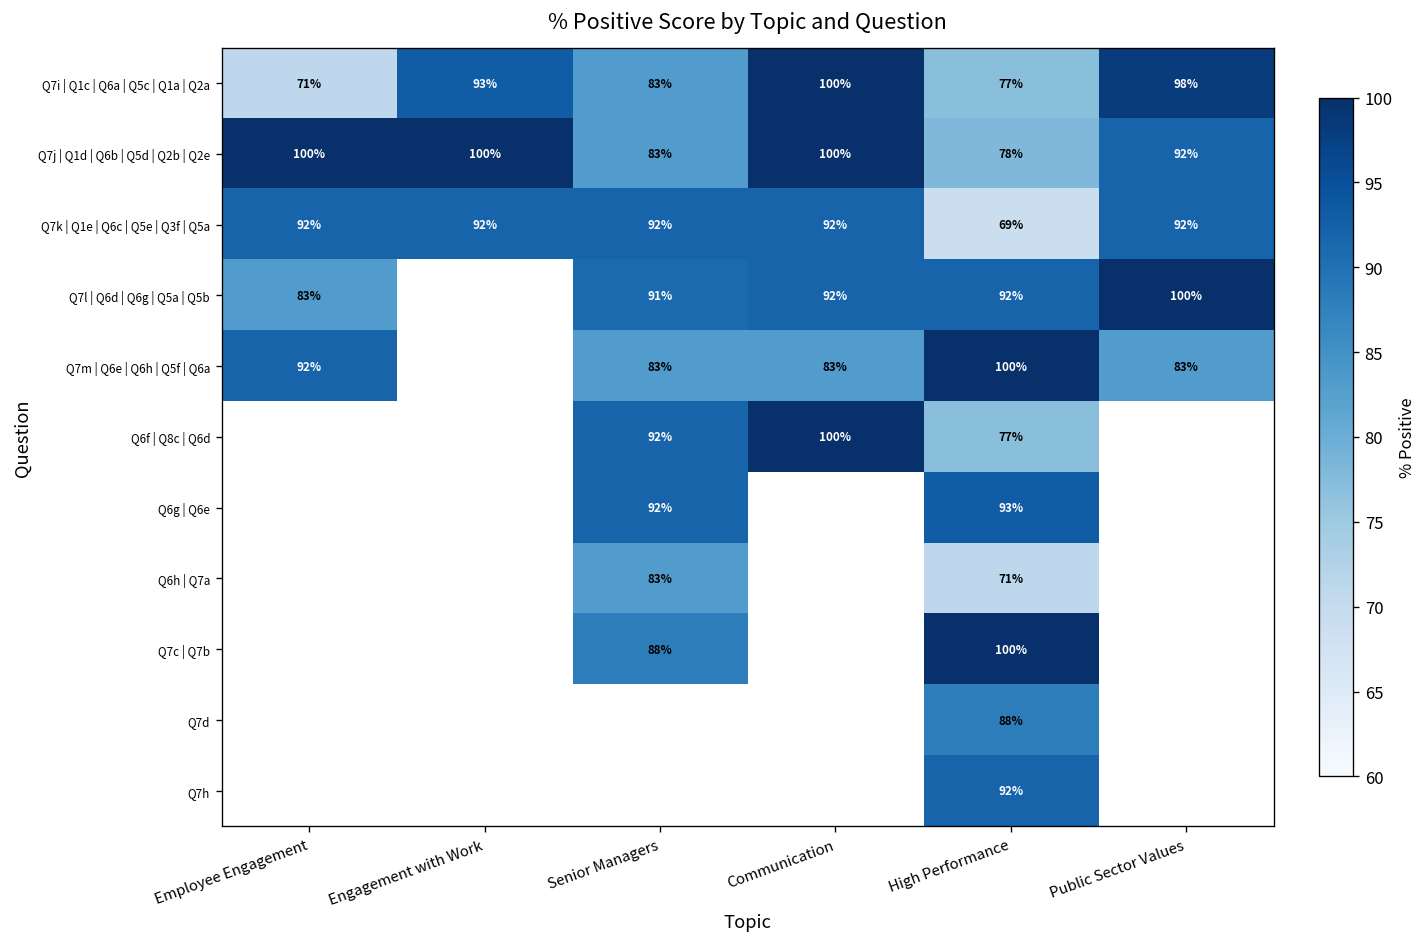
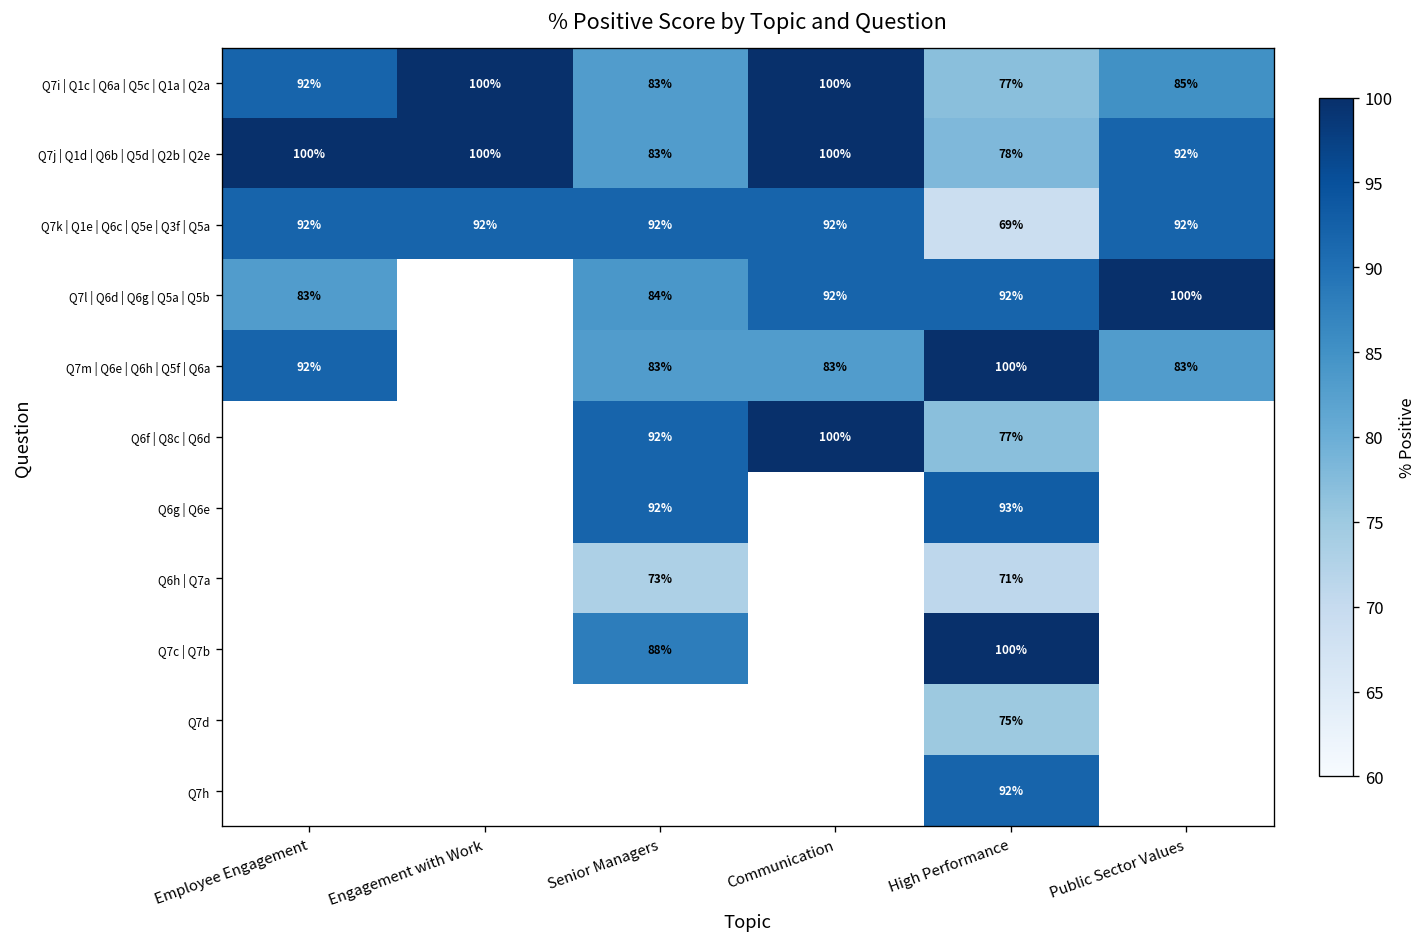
  {
    "Q7i | Q1c | Q6a | Q5c | Q1a | Q2a": {
-     "Employee Engagement": "71%",
-     "Engagement with Work": "93%",
+     "Employee Engagement": "92%",
+     "Engagement with Work": "100%",
      "Senior Managers": "83%",
      "Communication": "100%",
      "High Performance": "77%",
-     "Public Sector Values": "98%"
+     "Public Sector Values": "85%"
    },
    "Q7j | Q1d | Q6b | Q5d | Q2b | Q2e": {
      "Employee Engagement": "100%",
      "Engagement with Work": "100%",
      "Senior Managers": "83%",
      "Communication": "100%",
      "High Performance": "78%",
      "Public Sector Values": "92%"
    },
    "Q7k | Q1e | Q6c | Q5e | Q3f | Q5a": {
      "Employee Engagement": "92%",
      "Engagement with Work": "92%",
      "Senior Managers": "92%",
      "Communication": "92%",
      "High Performance": "69%",
      "Public Sector Values": "92%"
    },
    "Q7l | Q6d | Q6g | Q5a | Q5b": {
      "Employee Engagement": "83%",
-     "Senior Managers": "91%",
+     "Senior Managers": "84%",
      "Communication": "92%",
      "High Performance": "92%",
      "Public Sector Values": "100%"
    },
    "Q7m | Q6e | Q6h | Q5f | Q6a": {
      "Employee Engagement": "92%",
      "Senior Managers": "83%",
      "Communication": "83%",
      "High Performance": "100%",
      "Public Sector Values": "83%"
    },
    "Q6f | Q8c | Q6d": {
      "Senior Managers": "92%",
      "Communication": "100%",
      "High Performance": "77%"
    },
    "Q6g | Q6e": {
      "Senior Managers": "92%",
      "High Performance": "93%"
    },
    "Q6h | Q7a": {
-     "Senior Managers": "83%",
+     "Senior Managers": "73%",
      "High Performance": "71%"
    },
    "Q7c | Q7b": {
      "Senior Managers": "88%",
      "High Performance": "100%"
    },
    "Q7d": {
-     "High Performance": "88%"
+     "High Performance": "75%"
    },
    "Q7h": {
      "High Performance": "92%"
    }
  }
